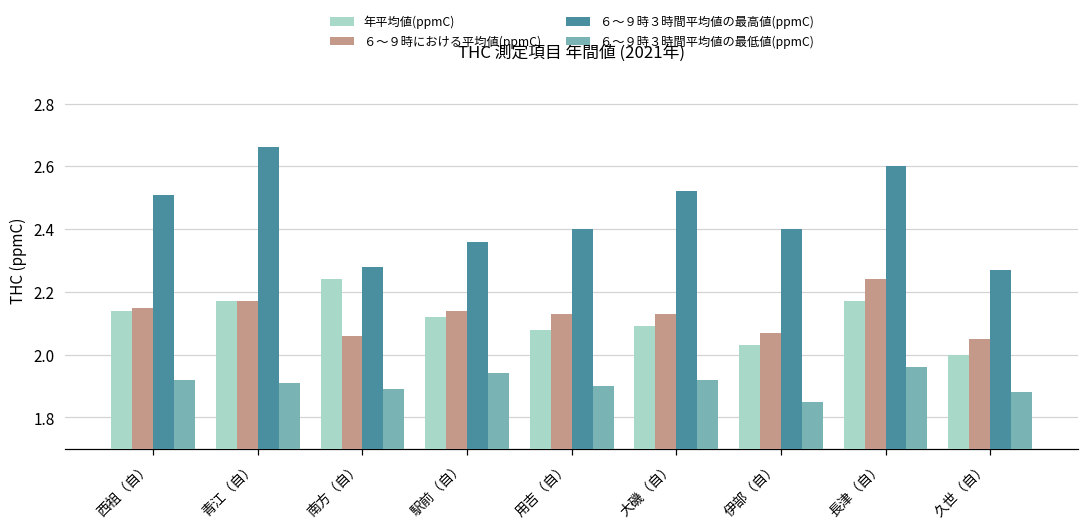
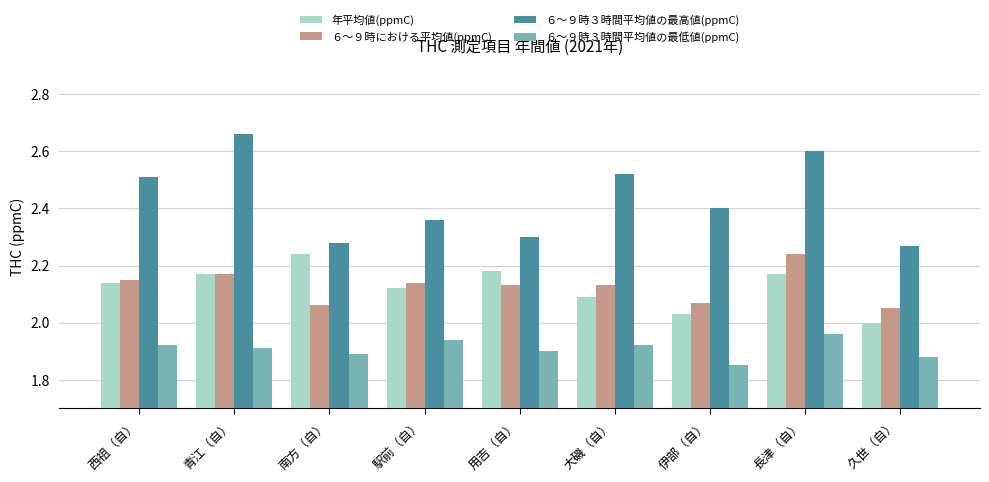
  {
    "年平均値(ppmC)": {
      "西祖（自）": 2.14,
      "青江（自）": 2.17,
      "南方（自）": 2.24,
      "駅前（自）": 2.12,
-     "用吉（自）": 2.08,
+     "用吉（自）": 2.18,
      "大磯（自）": 2.09,
      "伊部（自）": 2.03,
      "長津（自）": 2.17,
      "久世（自）": 2.00
    },
    "６～９時における平均値(ppmC)": {
      "西祖（自）": 2.15,
      "青江（自）": 2.17,
      "南方（自）": 2.06,
      "駅前（自）": 2.14,
      "用吉（自）": 2.13,
      "大磯（自）": 2.13,
      "伊部（自）": 2.07,
      "長津（自）": 2.24,
      "久世（自）": 2.05
    },
    "６～９時３時間平均値の最高値(ppmC)": {
      "西祖（自）": 2.51,
      "青江（自）": 2.66,
      "南方（自）": 2.28,
      "駅前（自）": 2.36,
-     "用吉（自）": 2.4,
+     "用吉（自）": 2.3,
      "大磯（自）": 2.52,
      "伊部（自）": 2.4,
      "長津（自）": 2.6,
      "久世（自）": 2.27
    },
    "６～９時３時間平均値の最低値(ppmC)": {
      "西祖（自）": 1.92,
      "青江（自）": 1.91,
      "南方（自）": 1.89,
      "駅前（自）": 1.94,
      "用吉（自）": 1.90,
      "大磯（自）": 1.92,
      "伊部（自）": 1.85,
      "長津（自）": 1.96,
      "久世（自）": 1.88
    }
  }
